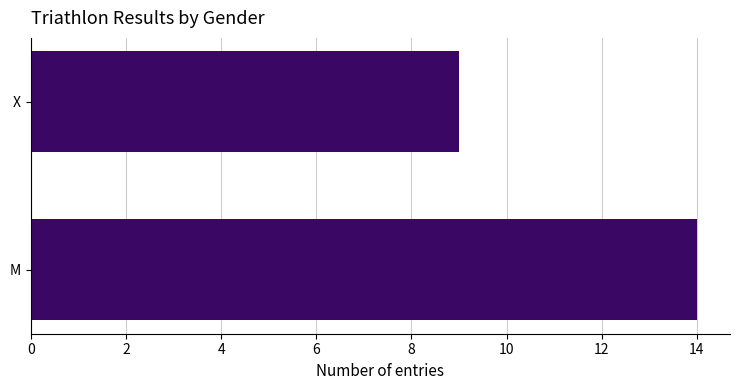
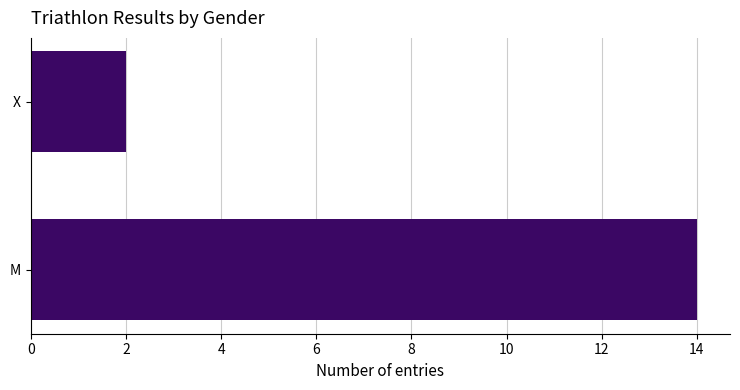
  {
-   "X": 9,
+   "X": 2,
    "M": 14
  }
